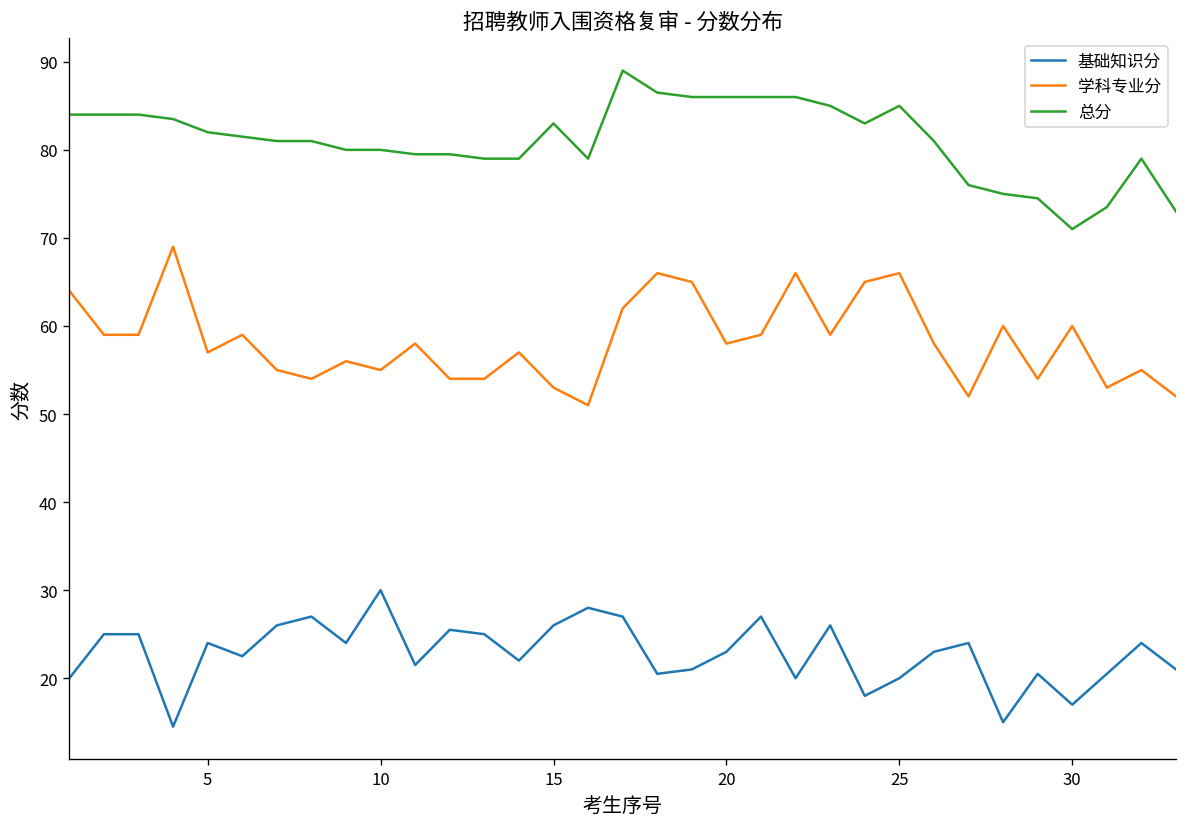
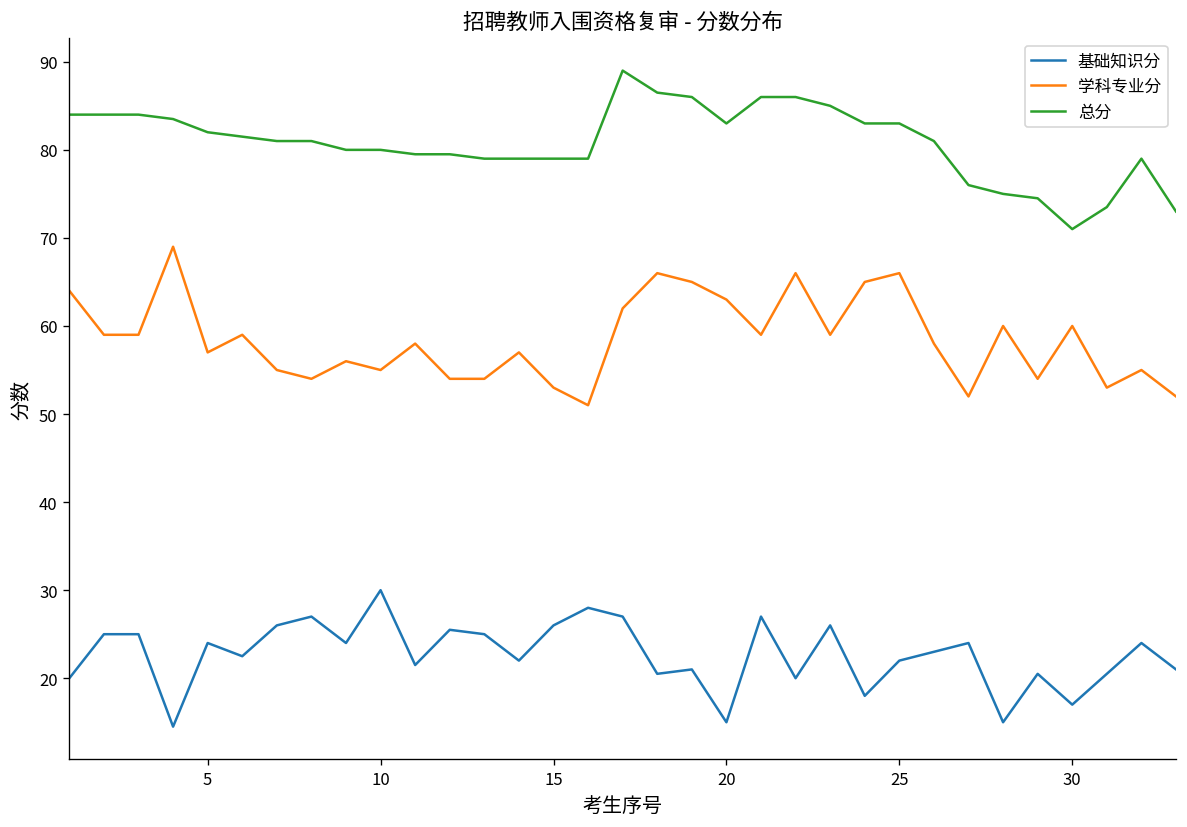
  {
    "基础知识分": {
      "5": 24,
      "10": 30,
      "15": 26,
-     "20": 23,
-     "25": 20,
+     "20": 15,
+     "25": 22,
      "30": 17
    },
    "学科专业分": {
      "5": 57,
      "10": 55,
      "15": 53,
-     "20": 58,
+     "20": 63,
      "25": 66,
      "30": 60
    },
    "总分": {
      "5": 82,
      "10": 80,
-     "15": 83,
-     "20": 86,
-     "25": 85,
+     "15": 79,
+     "20": 83,
+     "25": 83,
      "30": 71
    }
  }
